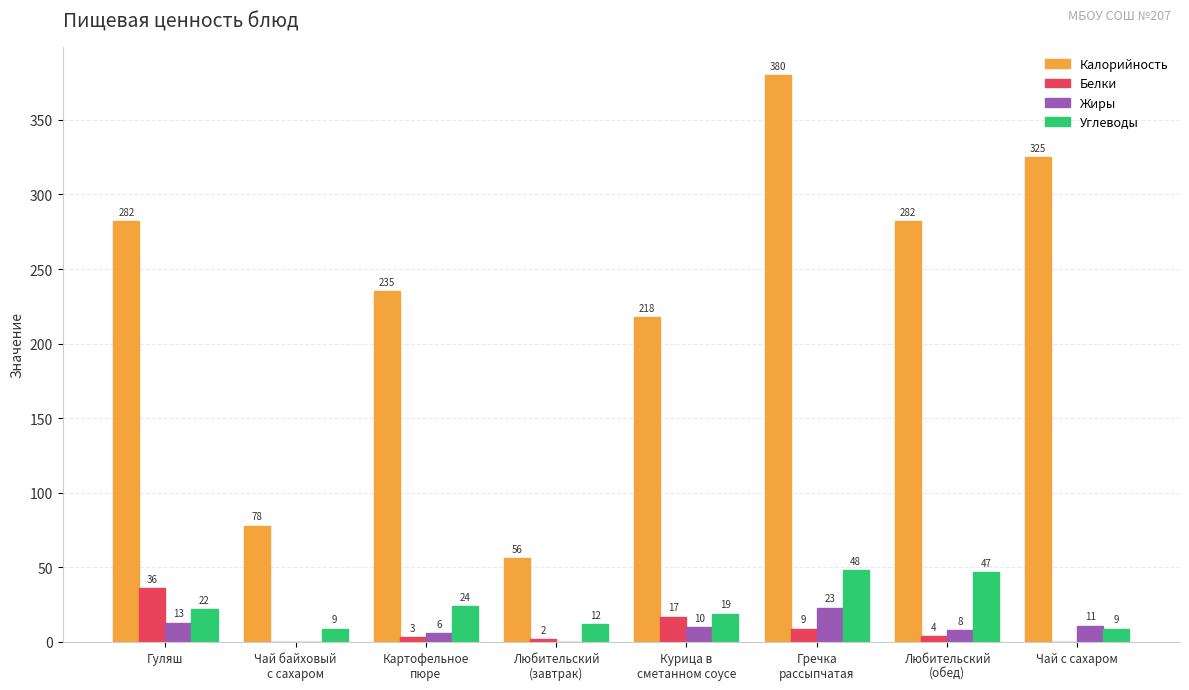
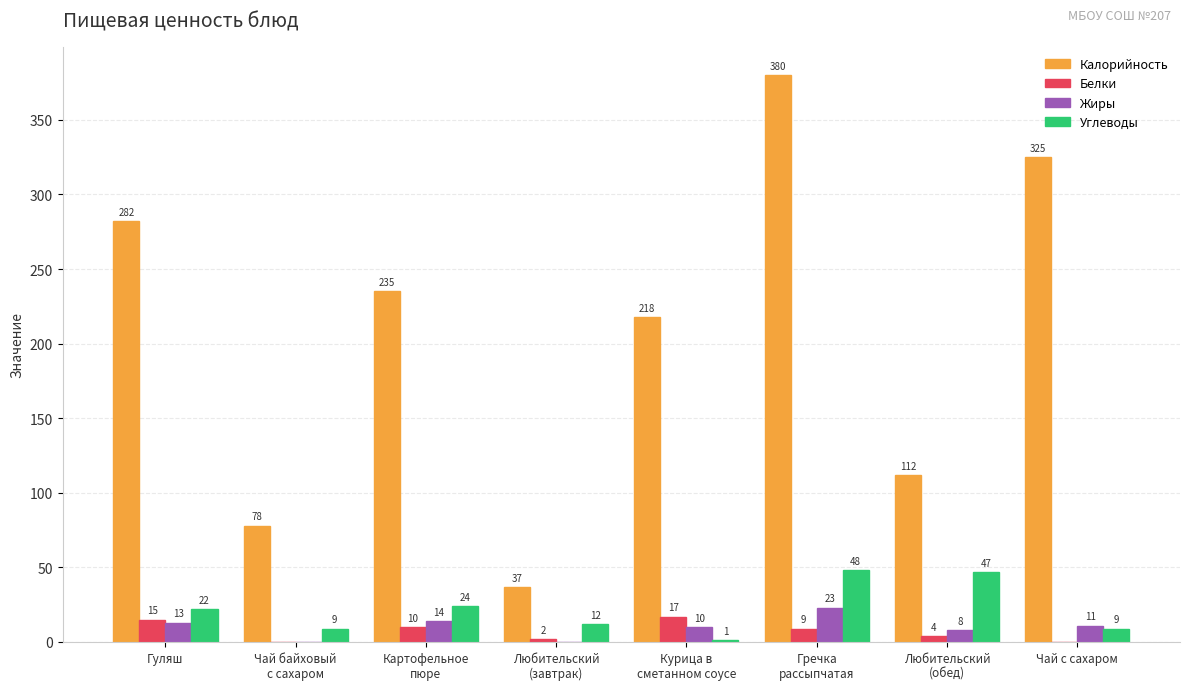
  {
    "Калорийность": {
      "Гуляш": 282,
      "Чай байховый с сахаром": 78,
      "Картофельное пюре": 235,
-     "Любительский (завтрак)": 56,
+     "Любительский (завтрак)": 37,
      "Курица в сметанном соусе": 218,
      "Гречка рассыпчатая": 380,
-     "Любительский (обед)": 282,
+     "Любительский (обед)": 112,
      "Чай с сахаром": 325
    },
    "Белки": {
-     "Гуляш": 36,
-     "Картофельное пюре": 3,
+     "Гуляш": 15,
+     "Картофельное пюре": 10,
      "Любительский (завтрак)": 2,
      "Курица в сметанном соусе": 17,
      "Гречка рассыпчатая": 9,
      "Любительский (обед)": 4
    },
    "Жиры": {
      "Гуляш": 13,
-     "Картофельное пюре": 6,
+     "Картофельное пюре": 14,
      "Курица в сметанном соусе": 10,
      "Гречка рассыпчатая": 23,
      "Любительский (обед)": 8,
      "Чай с сахаром": 11
    },
    "Углеводы": {
      "Гуляш": 22,
      "Чай байховый с сахаром": 9,
      "Картофельное пюре": 24,
      "Любительский (завтрак)": 12,
-     "Курица в сметанном соусе": 19,
+     "Курица в сметанном соусе": 1,
      "Гречка рассыпчатая": 48,
      "Любительский (обед)": 47,
      "Чай с сахаром": 9
    }
  }
